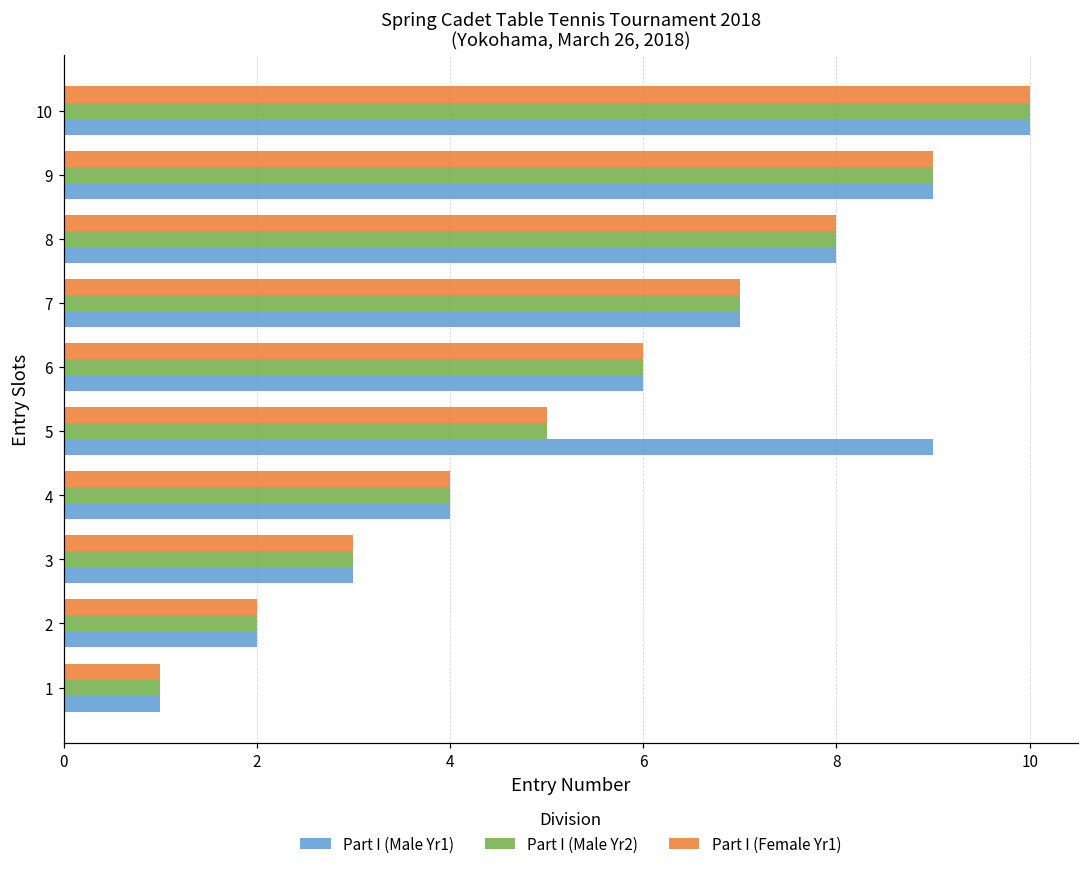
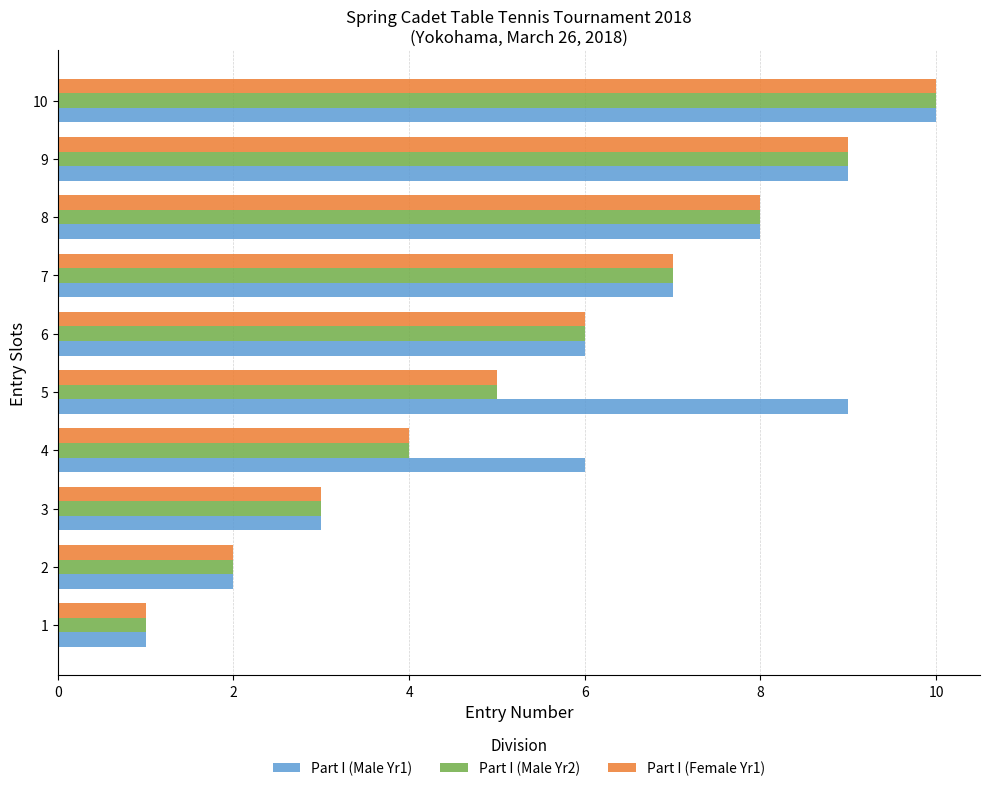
  {
    "Part I (Male Yr1)": {
      "10": 10,
      "9": 9,
      "8": 8,
      "7": 7,
      "6": 6,
      "5": 9,
-     "4": 4,
+     "4": 6,
      "3": 3,
      "2": 2,
      "1": 1
    },
    "Part I (Male Yr2)": {
      "10": 10,
      "9": 9,
      "8": 8,
      "7": 7,
      "6": 6,
      "5": 5,
      "4": 4,
      "3": 3,
      "2": 2,
      "1": 1
    },
    "Part I (Female Yr1)": {
      "10": 10,
      "9": 9,
      "8": 8,
      "7": 7,
      "6": 6,
      "5": 5,
      "4": 4,
      "3": 3,
      "2": 2,
      "1": 1
    }
  }
